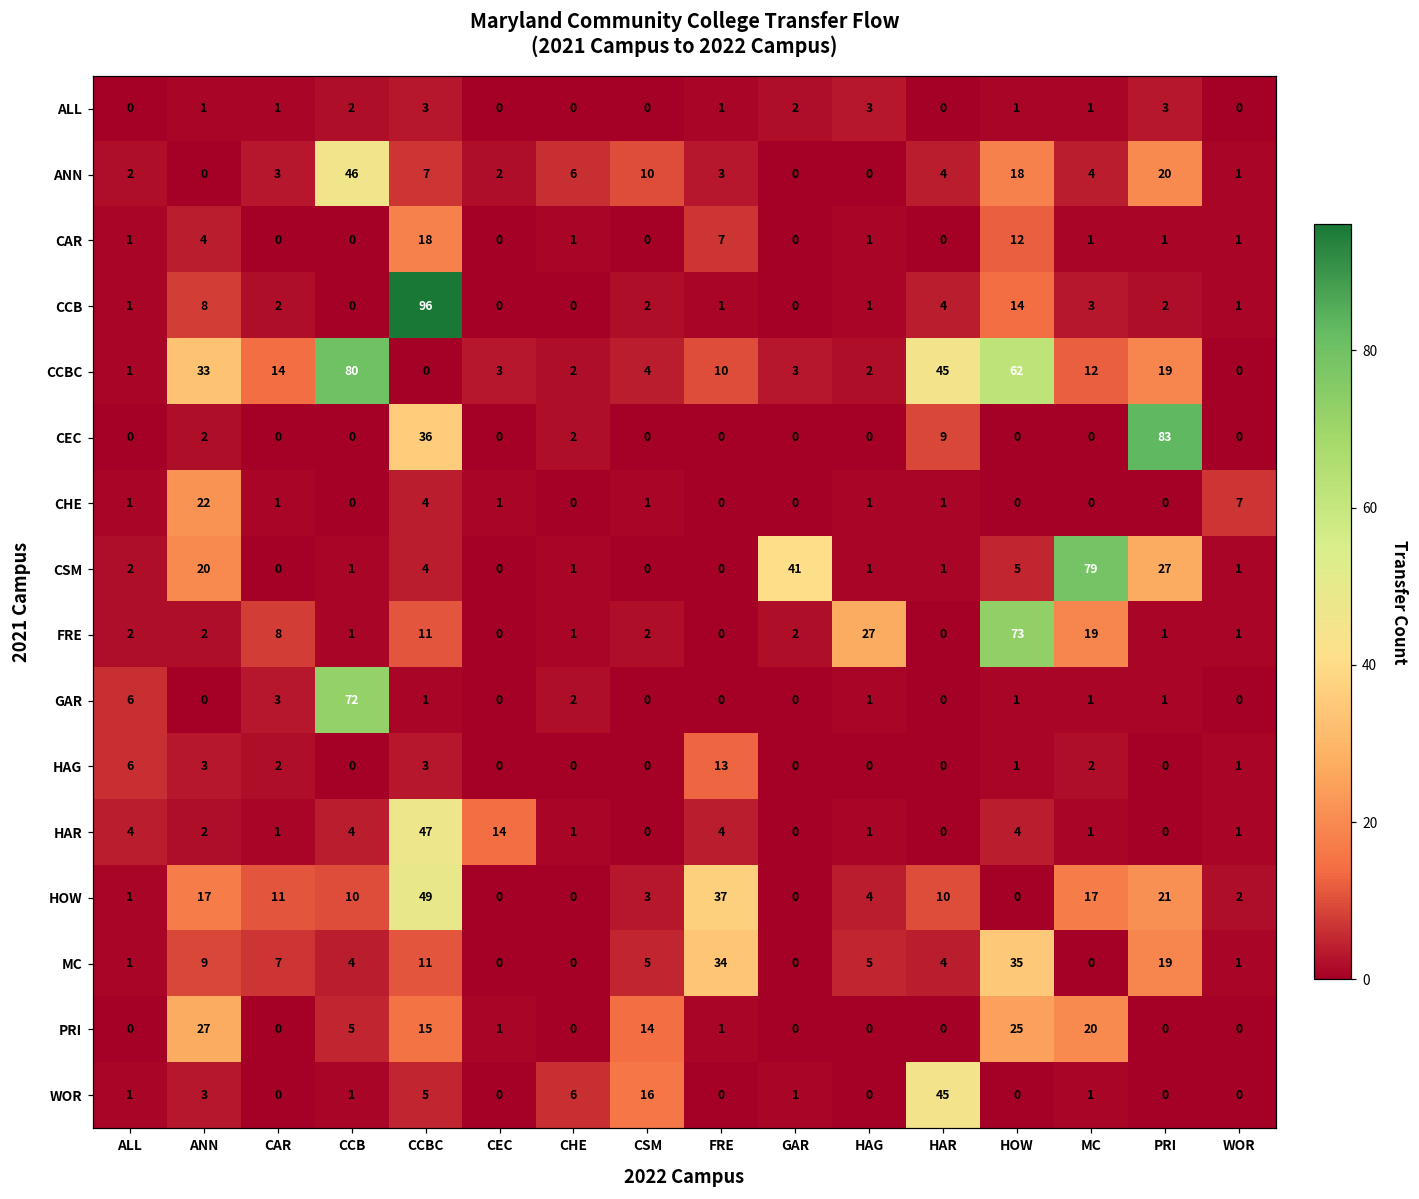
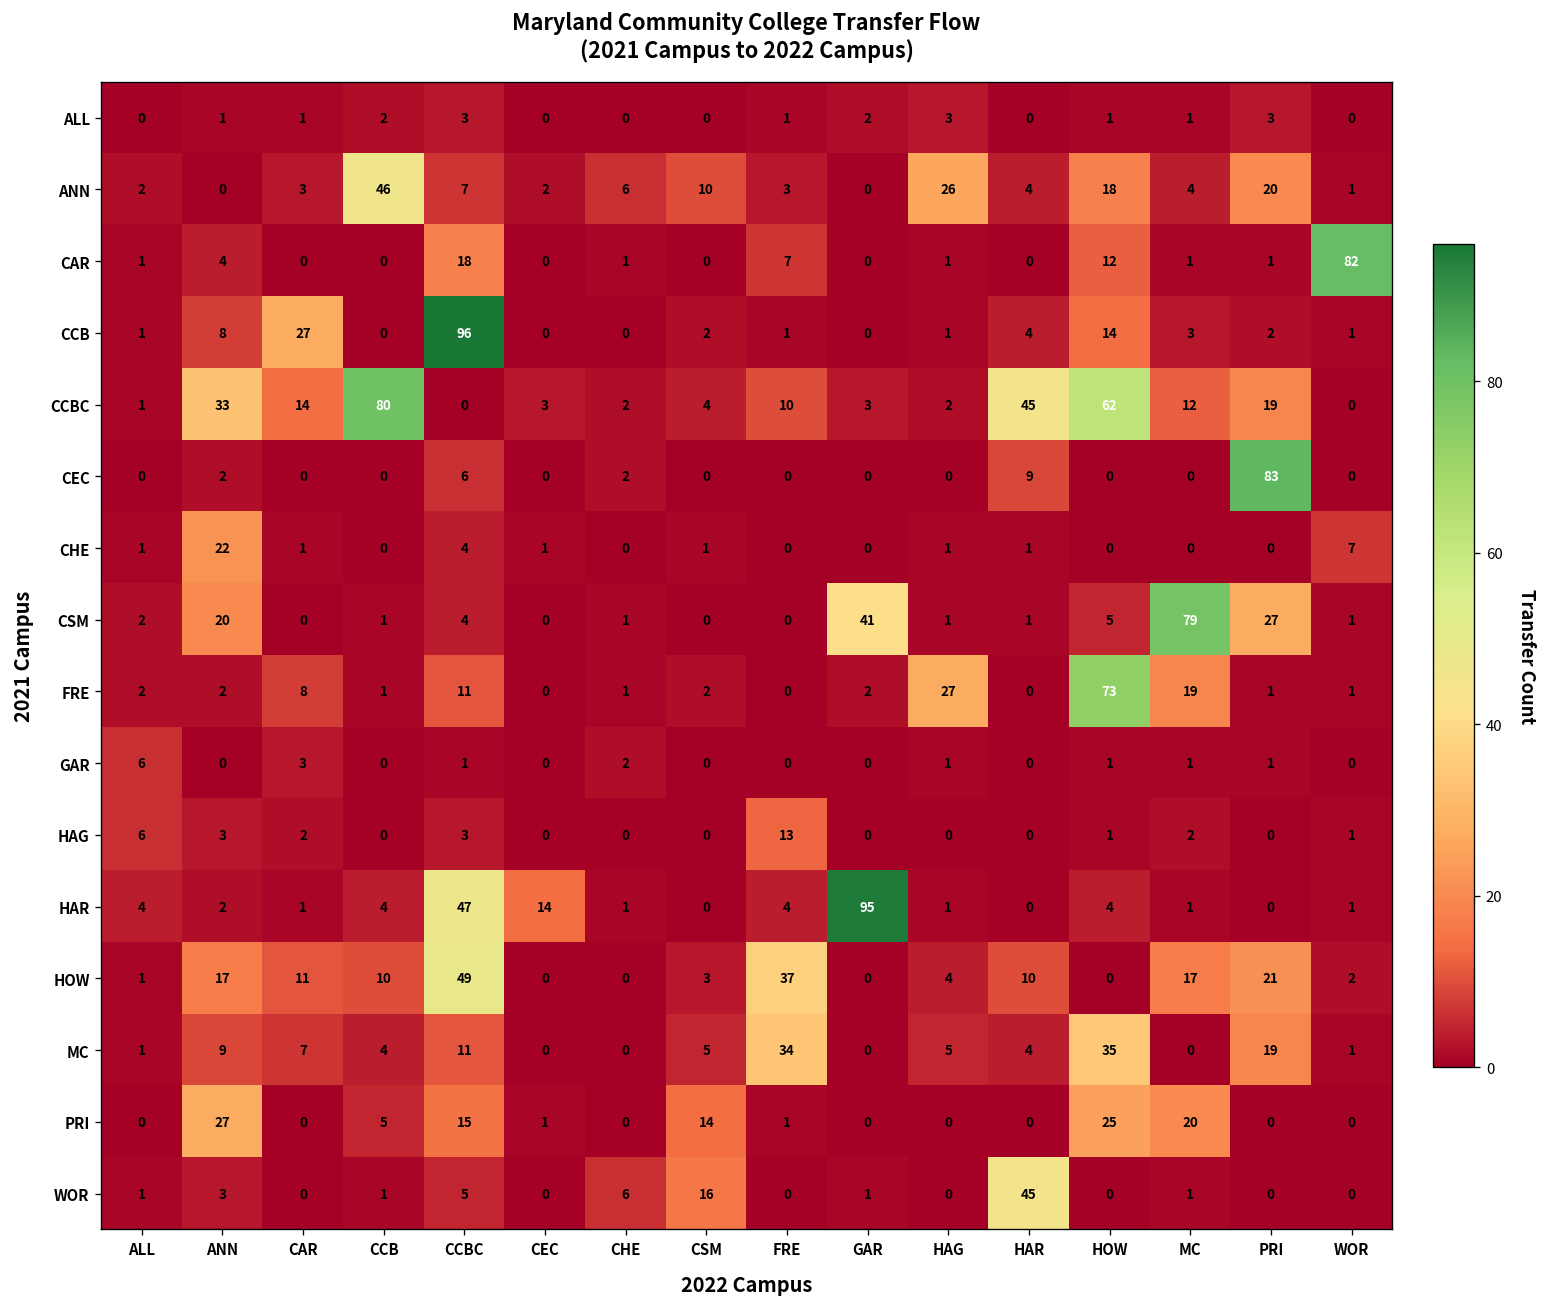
  {
    "ANN": {
      "ALL": 2,
      "ANN": 0,
      "CAR": 3,
      "CCB": 46,
      "CCBC": 7,
      "CEC": 2,
      "CHE": 6,
      "CSM": 10,
      "FRE": 3,
      "GAR": 0,
-     "HAG": 0,
+     "HAG": 26,
      "HAR": 4,
      "HOW": 18,
      "MC": 4,
      "PRI": 20,
      "WOR": 1
    },
    "CAR": {
      "ALL": 1,
      "ANN": 4,
      "CAR": 0,
      "CCB": 0,
      "CCBC": 18,
      "CEC": 0,
      "CHE": 1,
      "CSM": 0,
      "FRE": 7,
      "GAR": 0,
      "HAG": 1,
      "HAR": 0,
      "HOW": 12,
      "MC": 1,
      "PRI": 1,
-     "WOR": 1
+     "WOR": 82
    },
    "CCB": {
      "ALL": 1,
      "ANN": 8,
-     "CAR": 2,
+     "CAR": 27,
      "CCB": 0,
      "CCBC": 96,
      "CEC": 0,
      "CHE": 0,
      "CSM": 2,
      "FRE": 1,
      "GAR": 0,
      "HAG": 1,
      "HAR": 4,
      "HOW": 14,
      "MC": 3,
      "PRI": 2,
      "WOR": 1
    },
    "CEC": {
      "ALL": 0,
      "ANN": 2,
      "CAR": 0,
      "CCB": 0,
-     "CCBC": 36,
+     "CCBC": 6,
      "CEC": 0,
      "CHE": 2,
      "CSM": 0,
      "FRE": 0,
      "GAR": 0,
      "HAG": 0,
      "HAR": 9,
      "HOW": 0,
      "MC": 0,
      "PRI": 83,
      "WOR": 0
    },
    "GAR": {
      "ALL": 6,
      "ANN": 0,
      "CAR": 3,
-     "CCB": 72,
+     "CCB": 0,
      "CCBC": 1,
      "CEC": 0,
      "CHE": 2,
      "CSM": 0,
      "FRE": 0,
      "GAR": 0,
      "HAG": 1,
      "HAR": 0,
      "HOW": 1,
      "MC": 1,
      "PRI": 1,
      "WOR": 0
    },
    "HAR": {
      "ALL": 4,
      "ANN": 2,
      "CAR": 1,
      "CCB": 4,
      "CCBC": 47,
      "CEC": 14,
      "CHE": 1,
      "CSM": 0,
      "FRE": 4,
-     "GAR": 0,
+     "GAR": 95,
      "HAG": 1,
      "HAR": 0,
      "HOW": 4,
      "MC": 1,
      "PRI": 0,
      "WOR": 1
    }
  }
